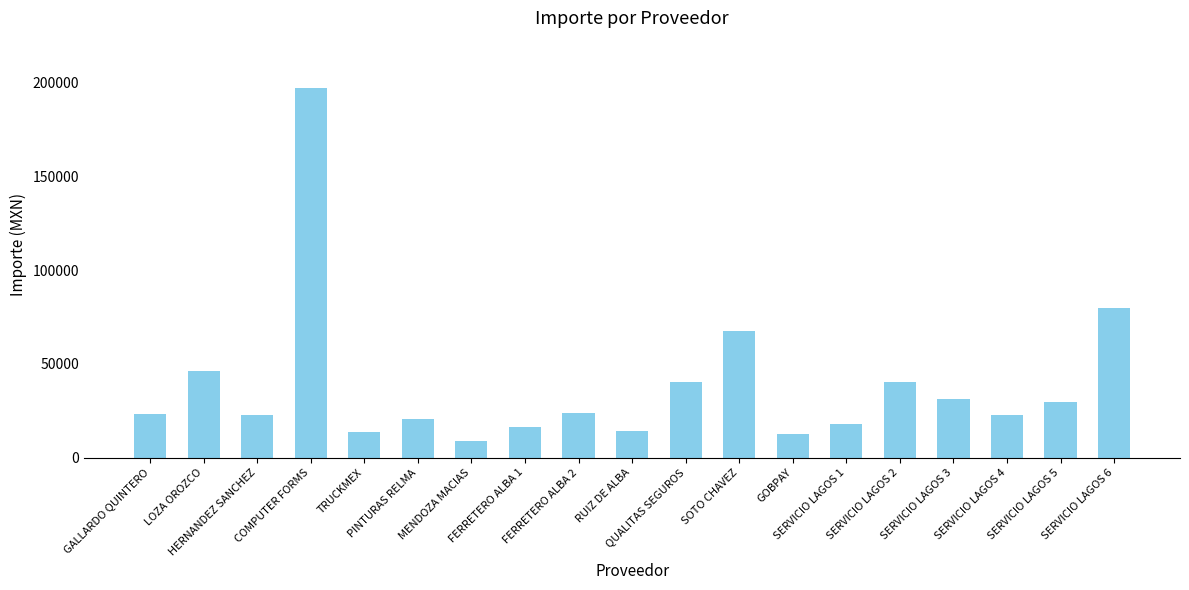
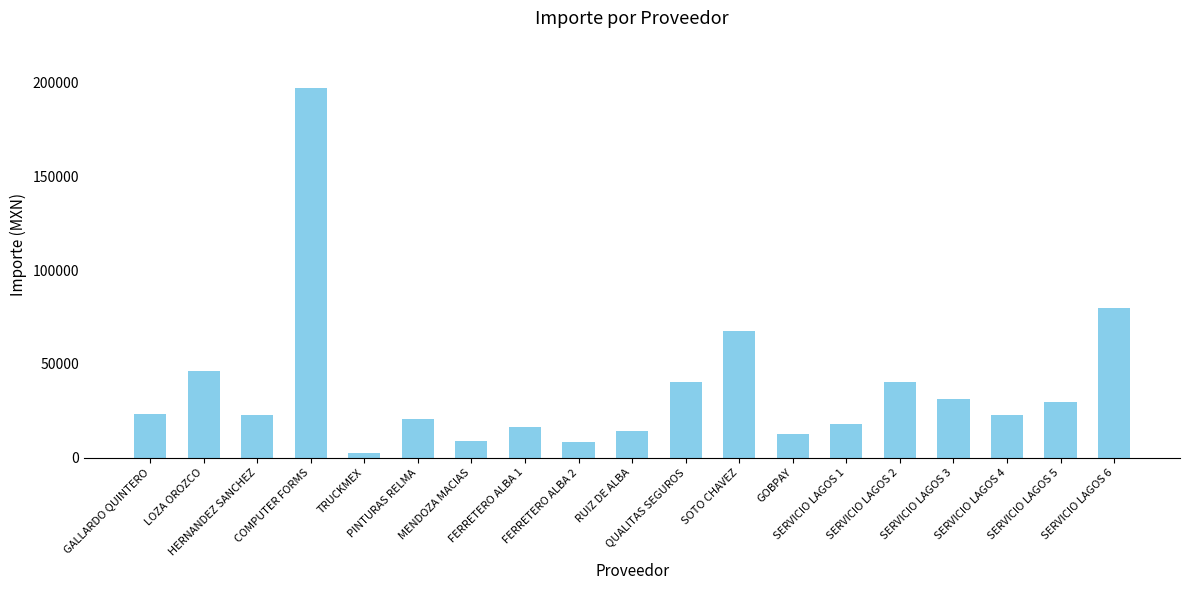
  {
    "GALLARDO QUINTERO": 23000,
    "LOZA OROZCO": 46000,
    "HERNANDEZ SANCHEZ": 23000,
    "COMPUTER FORMS": 197000,
-   "TRUCKMEX": 14000,
+   "TRUCKMEX": 3000,
    "PINTURAS RELMA": 21000,
    "MENDOZA MACIAS": 9000,
    "FERRETERO ALBA 1": 16000,
-   "FERRETERO ALBA 2": 24000,
+   "FERRETERO ALBA 2": 9000,
    "RUIZ DE ALBA": 14000,
    "QUALITAS SEGUROS": 40000,
    "SOTO CHAVEZ": 68000,
    "GOBPAY": 13000,
    "SERVICIO LAGOS 1": 18000,
    "SERVICIO LAGOS 2": 40000,
    "SERVICIO LAGOS 3": 31000,
    "SERVICIO LAGOS 4": 22000,
    "SERVICIO LAGOS 5": 30000,
    "SERVICIO LAGOS 6": 80000
  }
